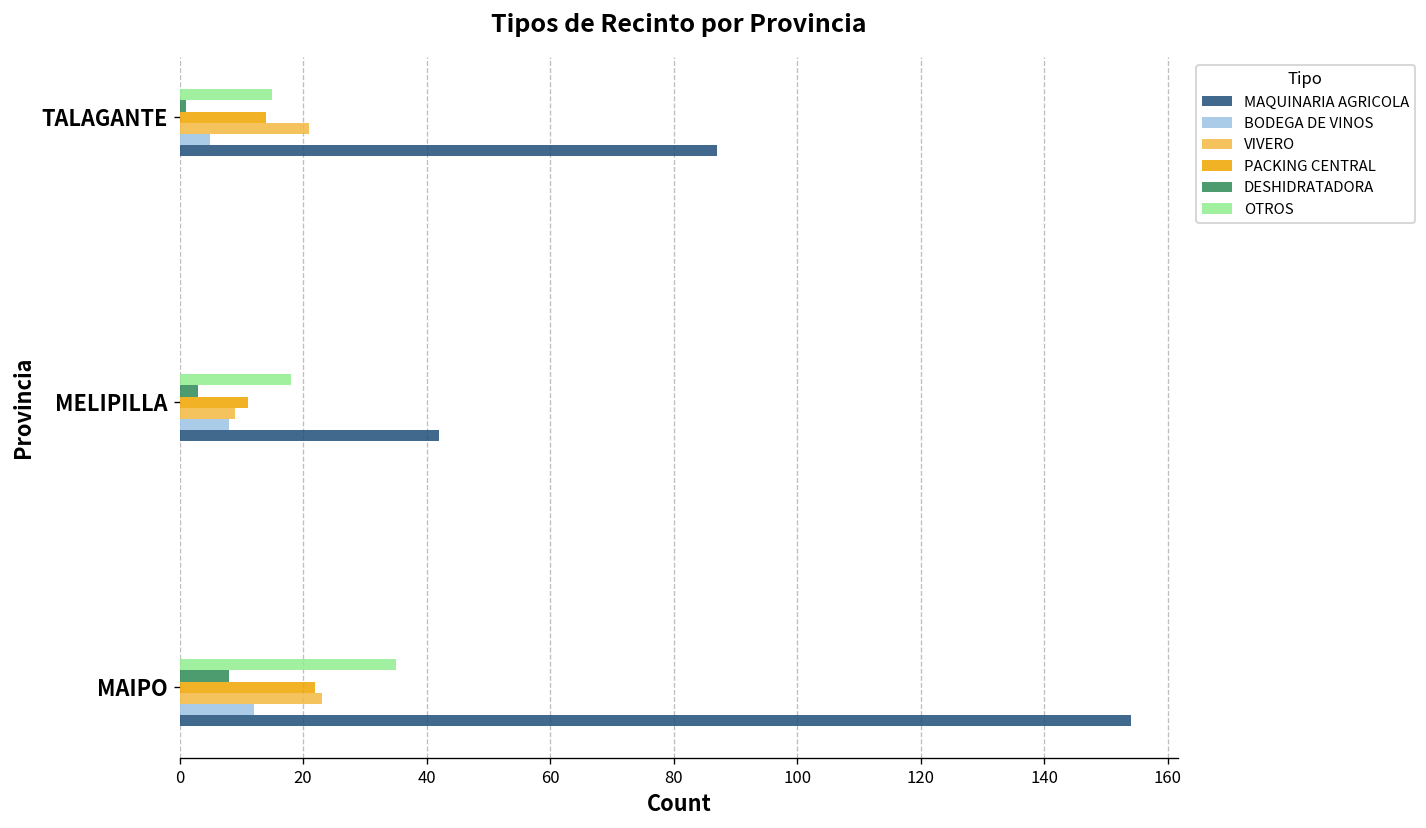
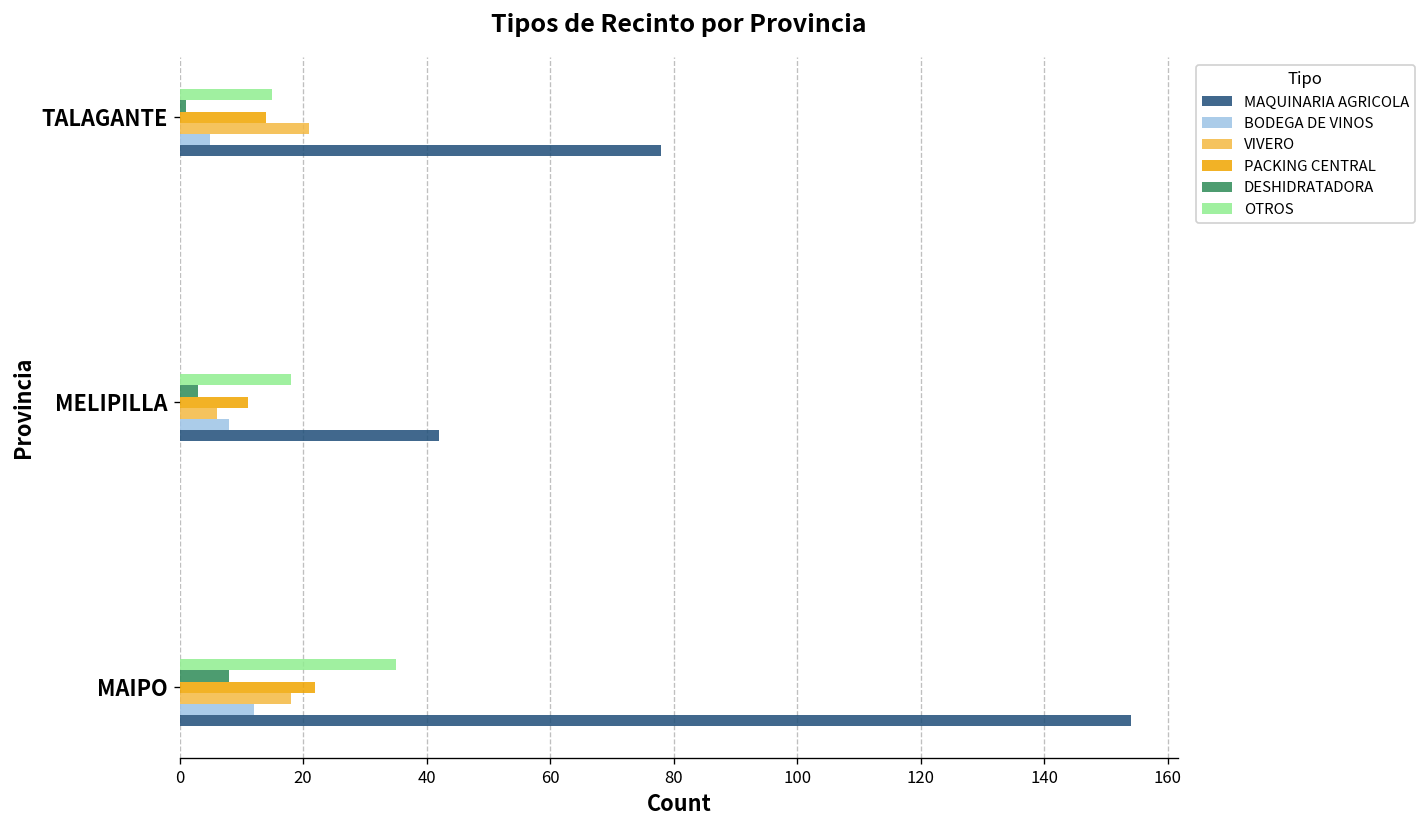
  {
    "MAQUINARIA AGRICOLA": {
-     "TALAGANTE": 87,
+     "TALAGANTE": 78,
      "MELIPILLA": 42,
      "MAIPO": 154
    },
    "BODEGA DE VINOS": {
      "TALAGANTE": 5,
      "MELIPILLA": 8,
      "MAIPO": 12
    },
    "VIVERO": {
      "TALAGANTE": 21,
-     "MELIPILLA": 9,
-     "MAIPO": 23
+     "MELIPILLA": 6,
+     "MAIPO": 18
    },
    "PACKING CENTRAL": {
      "TALAGANTE": 14,
      "MELIPILLA": 11,
      "MAIPO": 22
    },
    "DESHIDRATADORA": {
      "TALAGANTE": 1,
      "MELIPILLA": 3,
      "MAIPO": 8
    },
    "OTROS": {
      "TALAGANTE": 15,
      "MELIPILLA": 18,
      "MAIPO": 35
    }
  }
